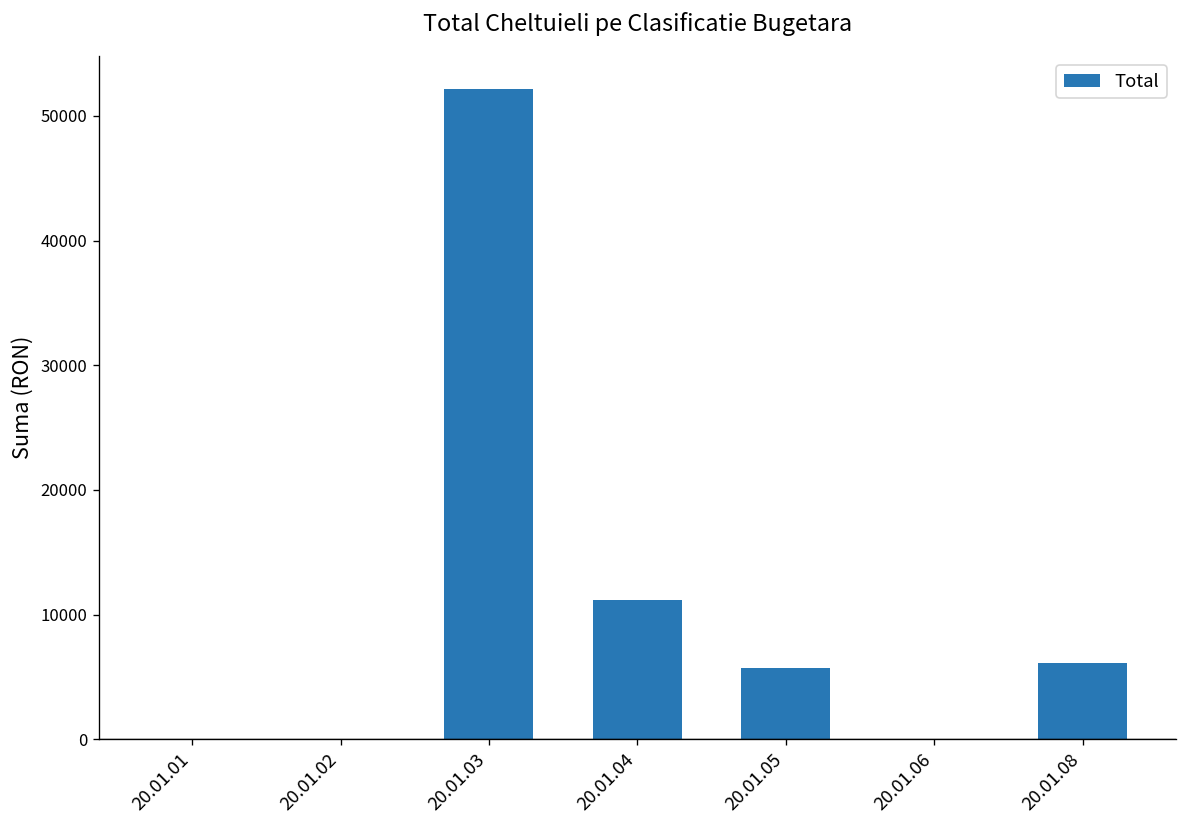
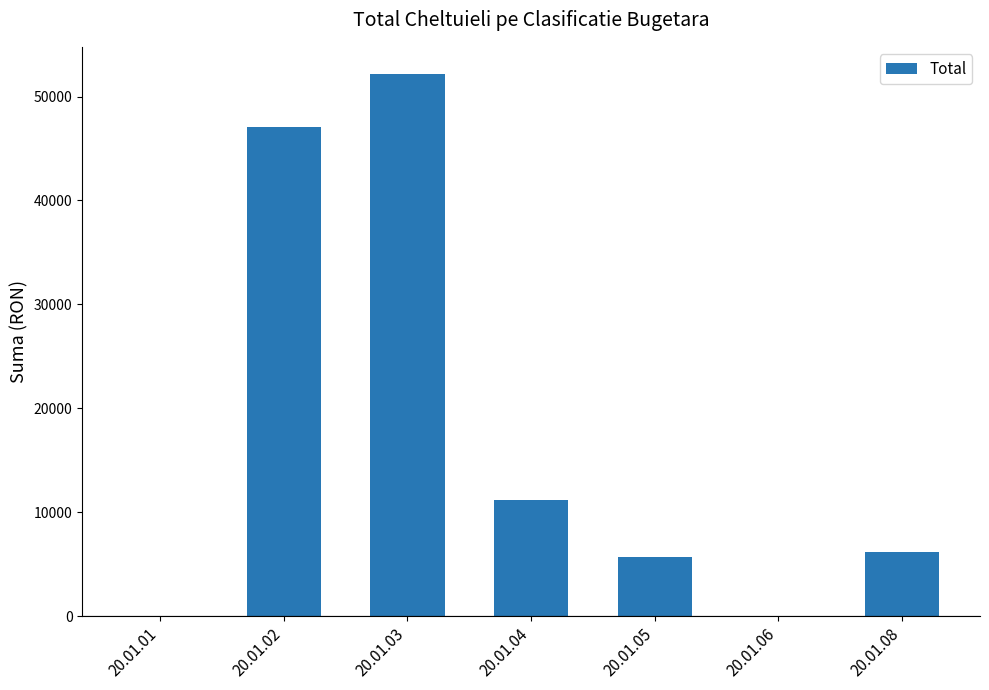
  {
    "20.01.01": 0,
-   "20.01.02": 0,
+   "20.01.02": 47100,
    "20.01.03": 52200,
    "20.01.04": 11200,
    "20.01.05": 5700,
    "20.01.06": 0,
    "20.01.08": 6100
  }
